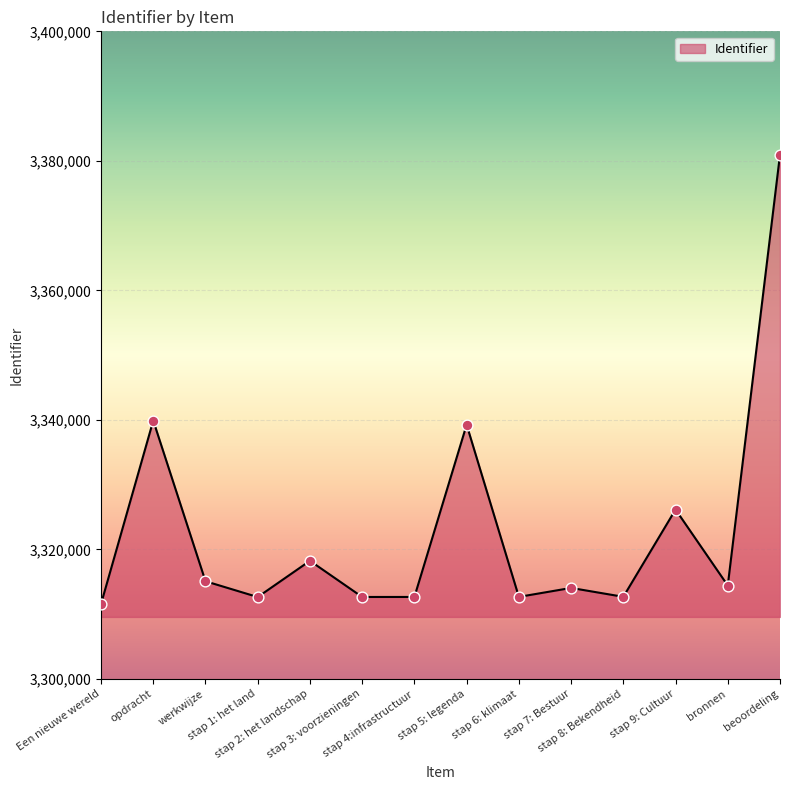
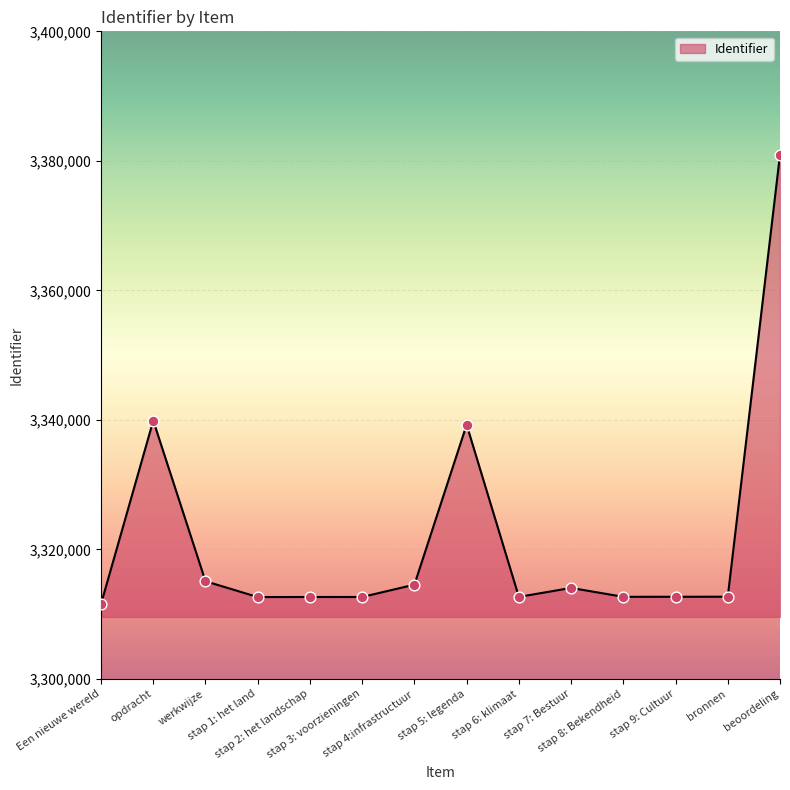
  {
    "Een nieuwe wereld": "3,312,000",
    "opdracht": "3,340,000",
    "werkwijze": "3,315,000",
    "stap 1: het land": "3,313,000",
-   "stap 2: het landschap": "3,318,000",
+   "stap 2: het landschap": "3,313,000",
    "stap 3: voorzieningen": "3,313,000",
-   "stap 4:infrastructuur": "3,313,000",
+   "stap 4:infrastructuur": "3,315,000",
    "stap 5: legenda": "3,339,000",
    "stap 6: klimaat": "3,313,000",
    "stap 7: Bestuur": "3,314,000",
    "stap 8: Bekendheid": "3,313,000",
-   "stap 9: Cultuur": "3,326,000",
-   "bronnen": "3,314,000",
+   "stap 9: Cultuur": "3,313,000",
+   "bronnen": "3,313,000",
    "beoordeling": "3,381,000"
  }
